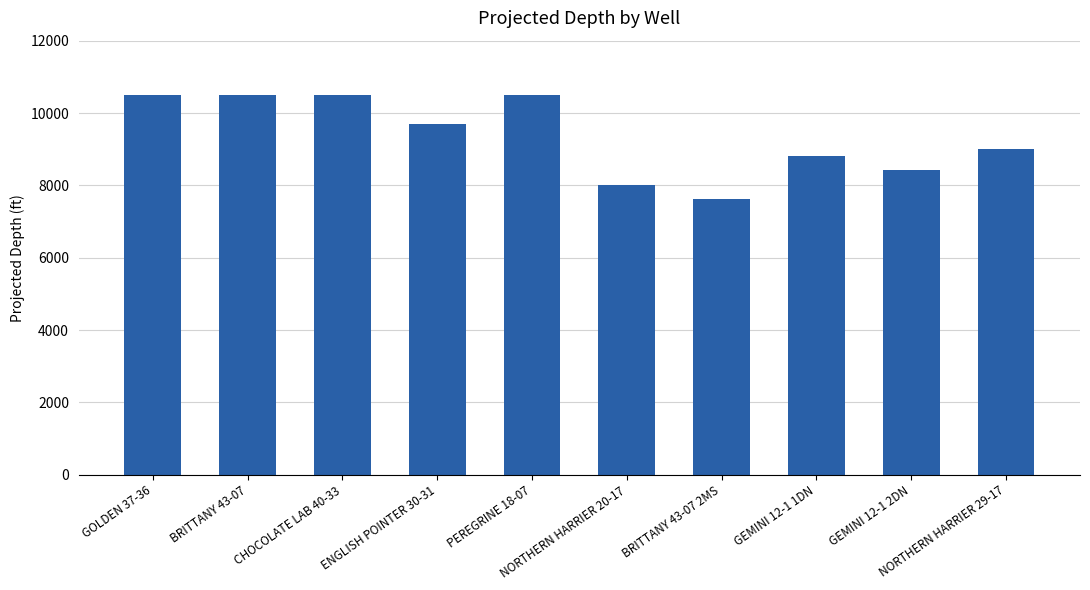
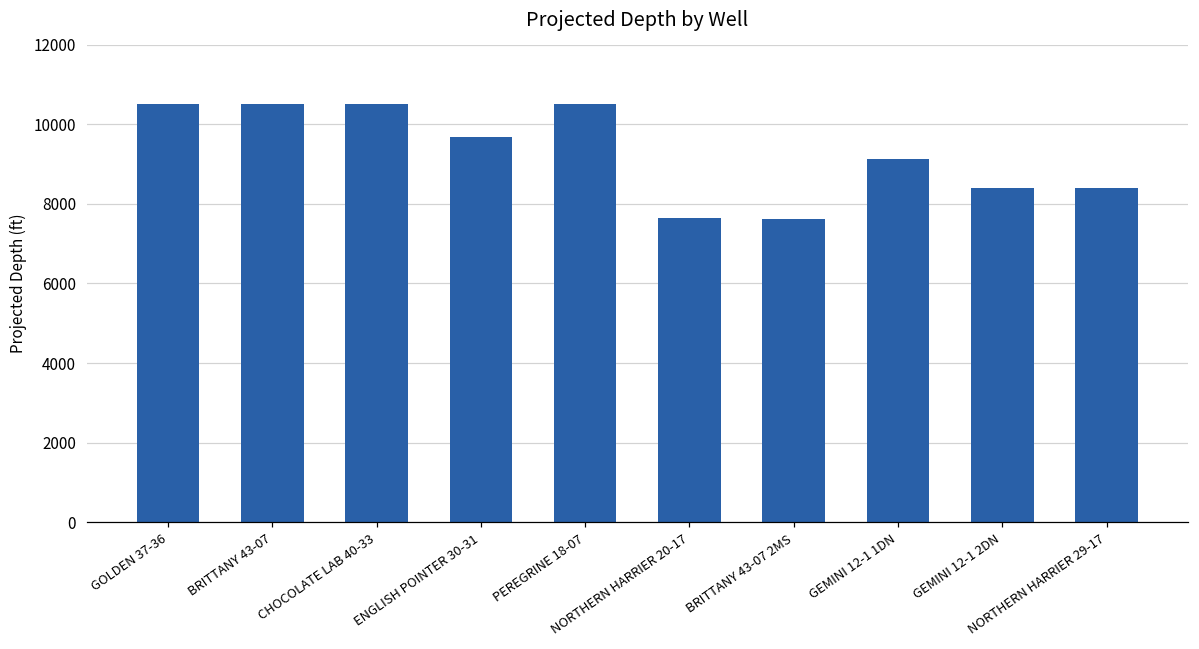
  {
    "GOLDEN 37-36": 10500,
    "BRITTANY 43-07": 10500,
    "CHOCOLATE LAB 40-33": 10500,
    "ENGLISH POINTER 30-31": 9700,
    "PEREGRINE 18-07": 10500,
-   "NORTHERN HARRIER 20-17": 8000,
+   "NORTHERN HARRIER 20-17": 7600,
    "BRITTANY 43-07 2MS": 7600,
-   "GEMINI 12-1 1DN": 8800,
+   "GEMINI 12-1 1DN": 9100,
    "GEMINI 12-1 2DN": 8400,
-   "NORTHERN HARRIER 29-17": 9000
+   "NORTHERN HARRIER 29-17": 8400
  }
